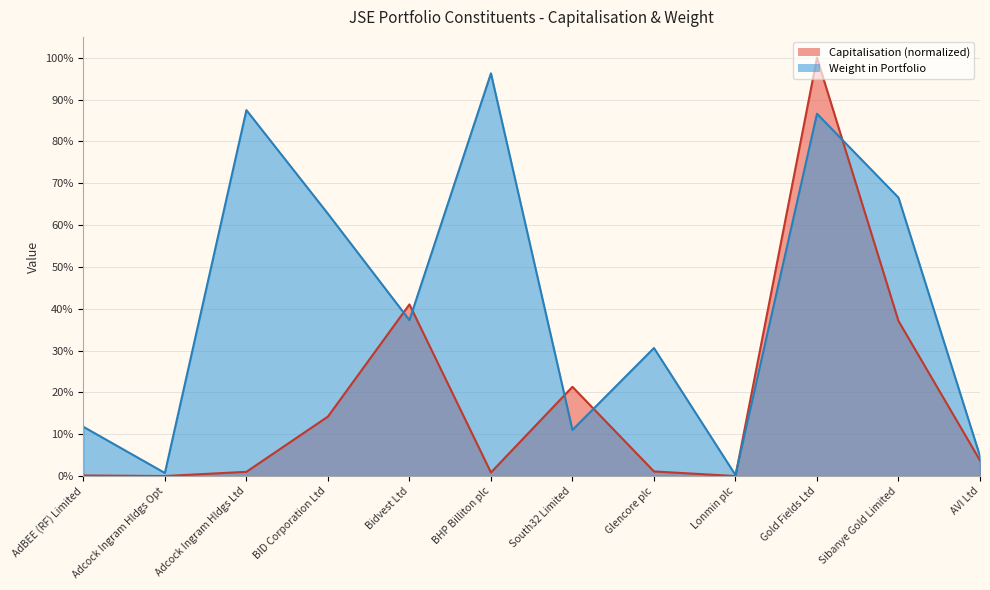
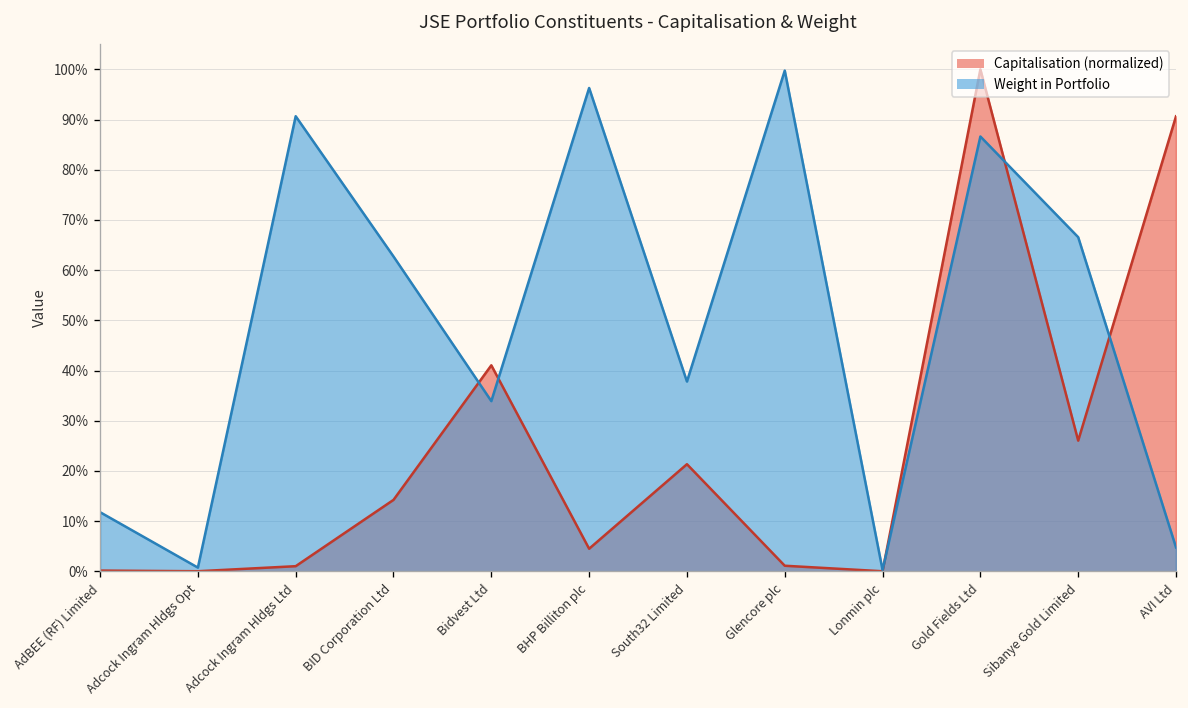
  {
    "Capitalisation (normalized)": {
      "AdBEE (RF) Limited": "0%",
      "Adcock Ingram Hldgs Opt": "0%",
      "Adcock Ingram Hldgs Ltd": "1%",
      "BID Corporation Ltd": "14%",
      "Bidvest Ltd": "41%",
-     "BHP Billiton plc": "1%",
+     "BHP Billiton plc": "4%",
      "South32 Limited": "21%",
      "Glencore plc": "1%",
-     "Sibanye Gold Limited": "37%",
-     "AVI Ltd": "4%"
+     "Sibanye Gold Limited": "26%",
+     "AVI Ltd": "91%"
    },
    "Weight in Portfolio": {
      "AdBEE (RF) Limited": "12%",
      "Adcock Ingram Hldgs Opt": "1%",
-     "Adcock Ingram Hldgs Ltd": "87%",
+     "Adcock Ingram Hldgs Ltd": "91%",
      "BID Corporation Ltd": "63%",
-     "Bidvest Ltd": "37%",
+     "Bidvest Ltd": "34%",
      "BHP Billiton plc": "96%",
-     "South32 Limited": "11%",
-     "Glencore plc": "31%",
+     "South32 Limited": "38%",
+     "Glencore plc": "100%",
      "Gold Fields Ltd": "87%",
      "Sibanye Gold Limited": "67%",
      "AVI Ltd": "5%"
    }
  }
